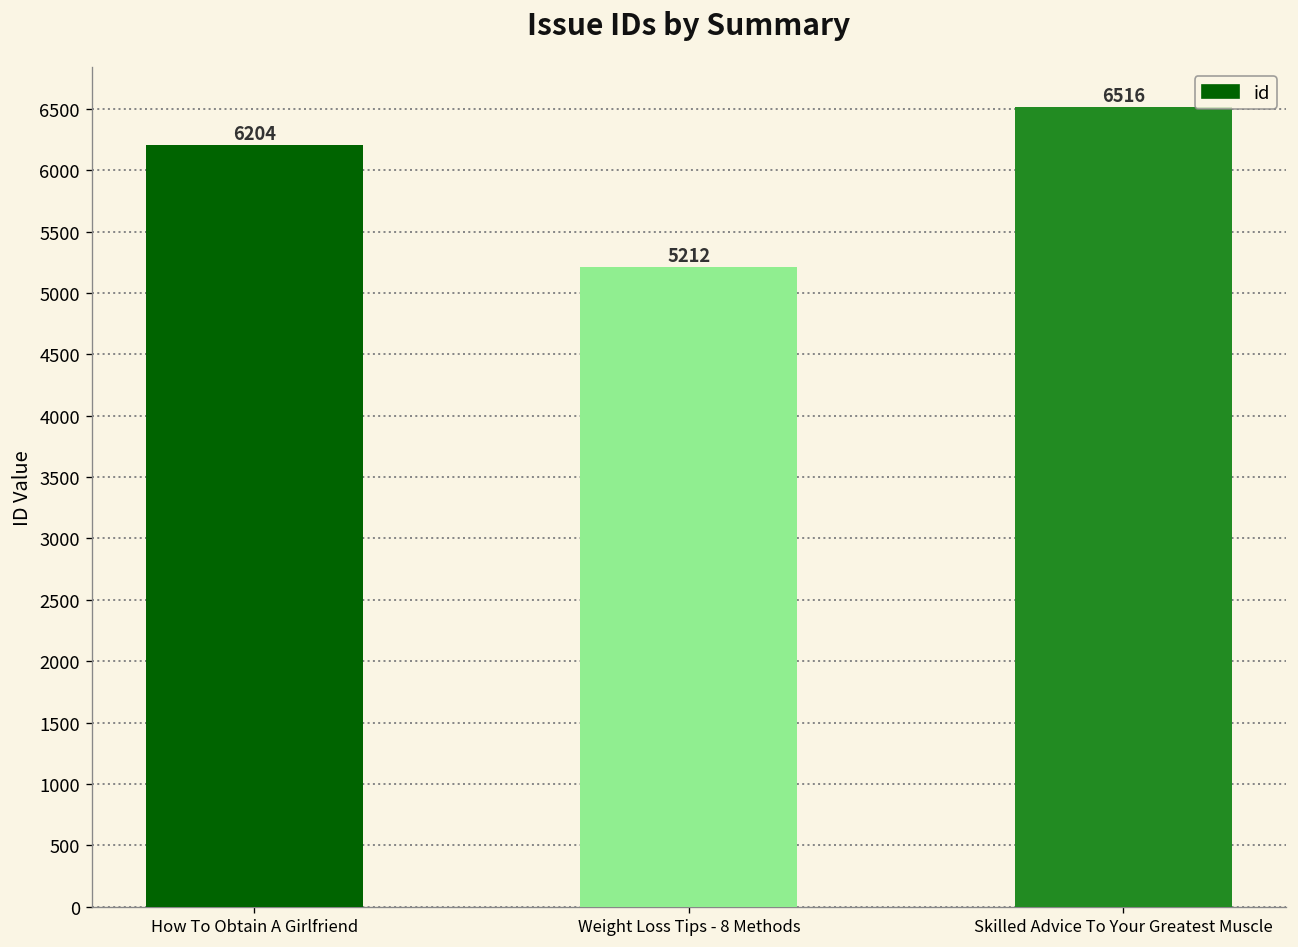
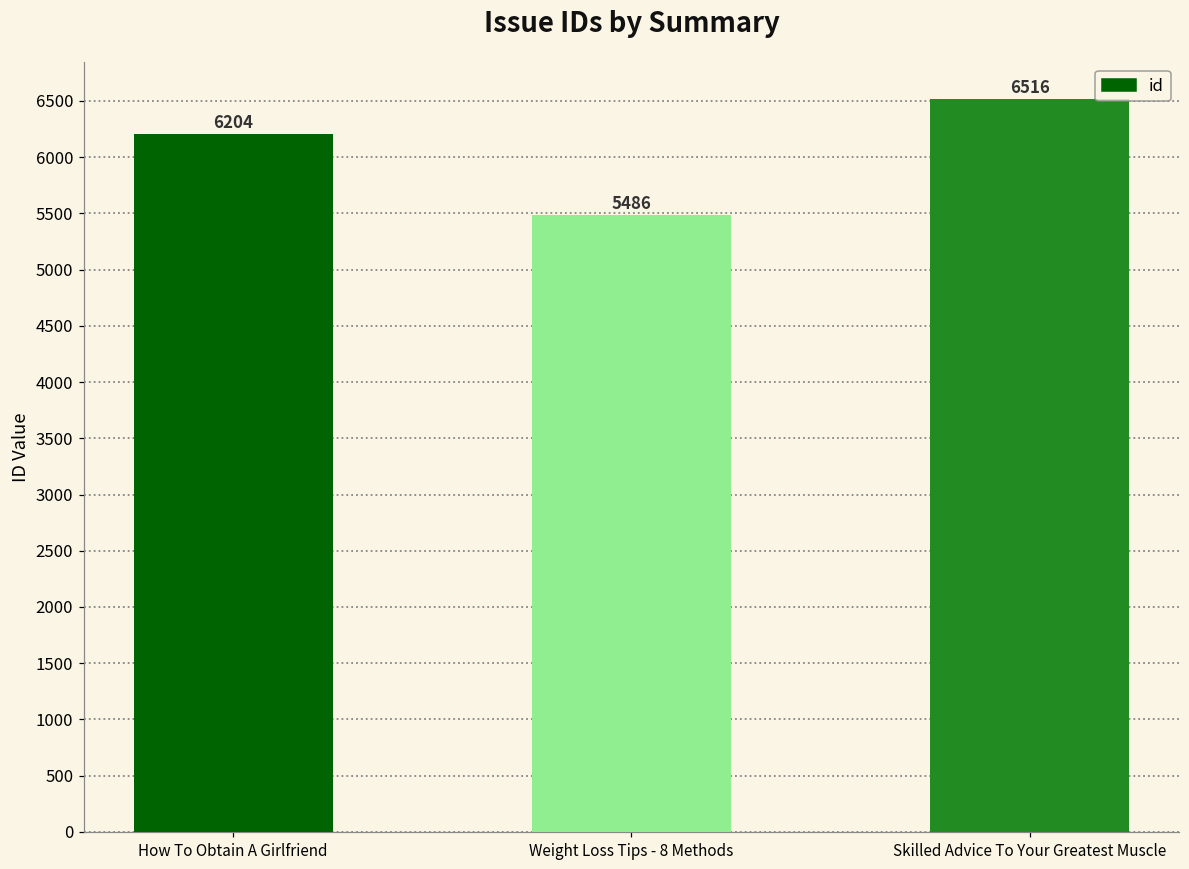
  {
    "How To Obtain A Girlfriend": 6204,
-   "Weight Loss Tips - 8 Methods": 5212,
+   "Weight Loss Tips - 8 Methods": 5486,
    "Skilled Advice To Your Greatest Muscle": 6516
  }
